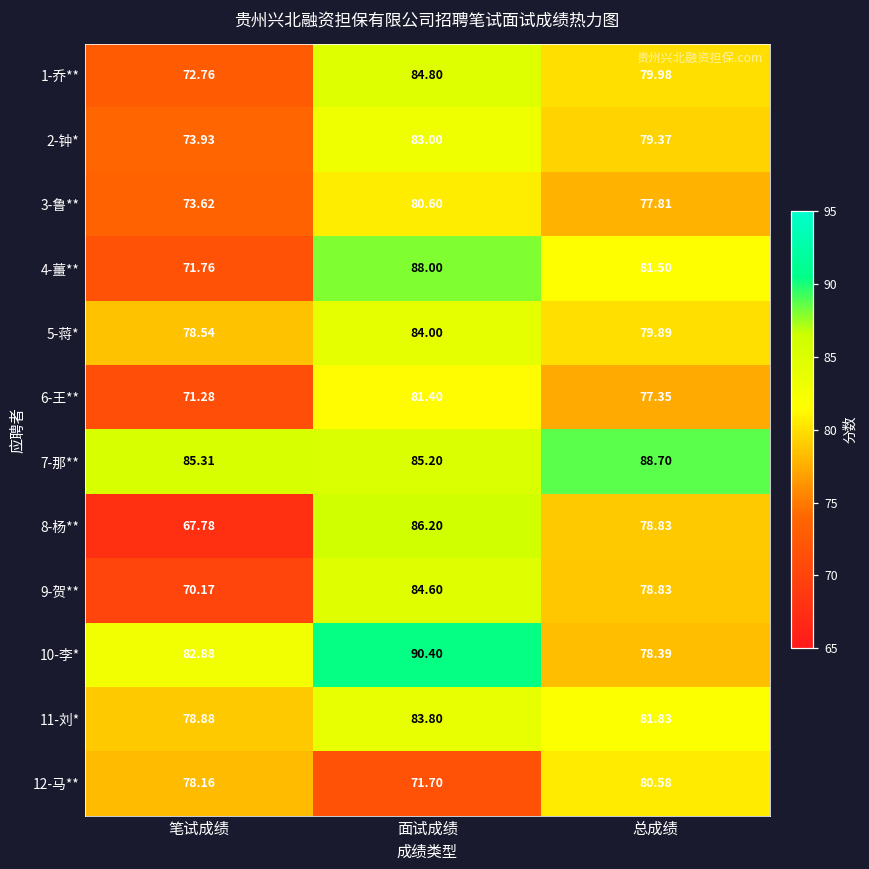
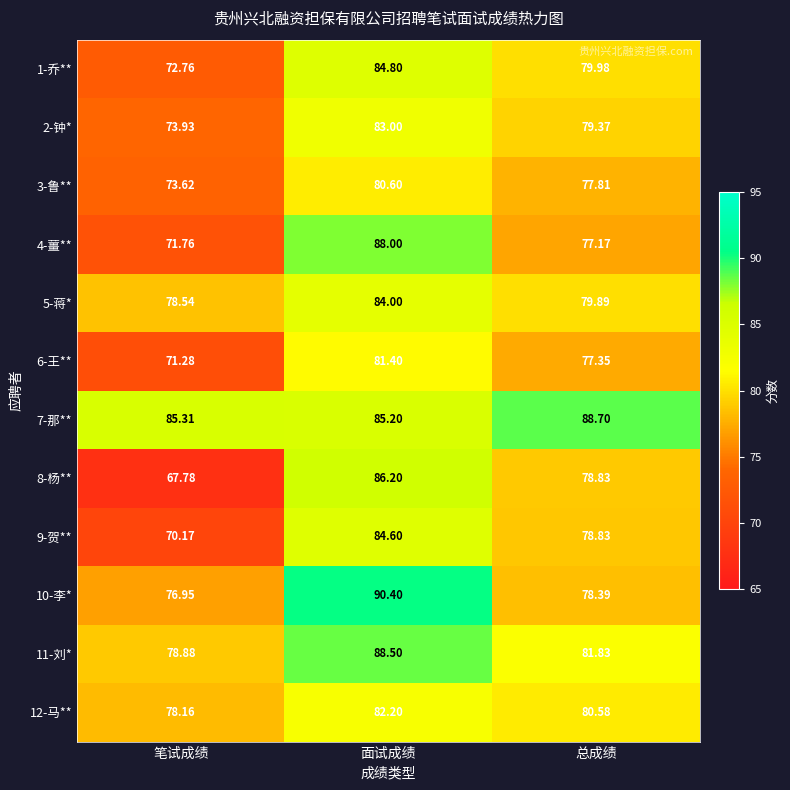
  {
    "1-乔**": {
      "笔试成绩": 72.76,
      "面试成绩": 84.80
    },
    "2-钟*": {
      "笔试成绩": 73.93,
      "面试成绩": 83.00,
      "总成绩": 79.37
    },
    "3-鲁**": {
      "笔试成绩": 73.62,
      "面试成绩": 80.60,
      "总成绩": 77.81
    },
    "4-薑**": {
      "笔试成绩": 71.76,
      "面试成绩": 88.00,
-     "总成绩": 81.50
+     "总成绩": 77.17
    },
    "5-蒋*": {
      "笔试成绩": 78.54,
      "面试成绩": 84.00,
      "总成绩": 79.89
    },
    "6-王**": {
      "笔试成绩": 71.28,
      "面试成绩": 81.40,
      "总成绩": 77.35
    },
    "7-那**": {
      "笔试成绩": 85.31,
      "面试成绩": 85.20,
      "总成绩": 88.70
    },
    "8-杨**": {
      "笔试成绩": 67.78,
      "面试成绩": 86.20,
      "总成绩": 78.83
    },
    "9-贺**": {
      "笔试成绩": 70.17,
      "面试成绩": 84.60,
      "总成绩": 78.83
    },
    "10-李*": {
-     "笔试成绩": 82.88,
+     "笔试成绩": 76.95,
      "面试成绩": 90.40,
      "总成绩": 78.39
    },
    "11-刘*": {
      "笔试成绩": 78.88,
-     "面试成绩": 83.80,
+     "面试成绩": 88.50,
      "总成绩": 81.83
    },
    "12-马**": {
      "笔试成绩": 78.16,
-     "面试成绩": 71.70,
+     "面试成绩": 82.20,
      "总成绩": 80.58
    }
  }
